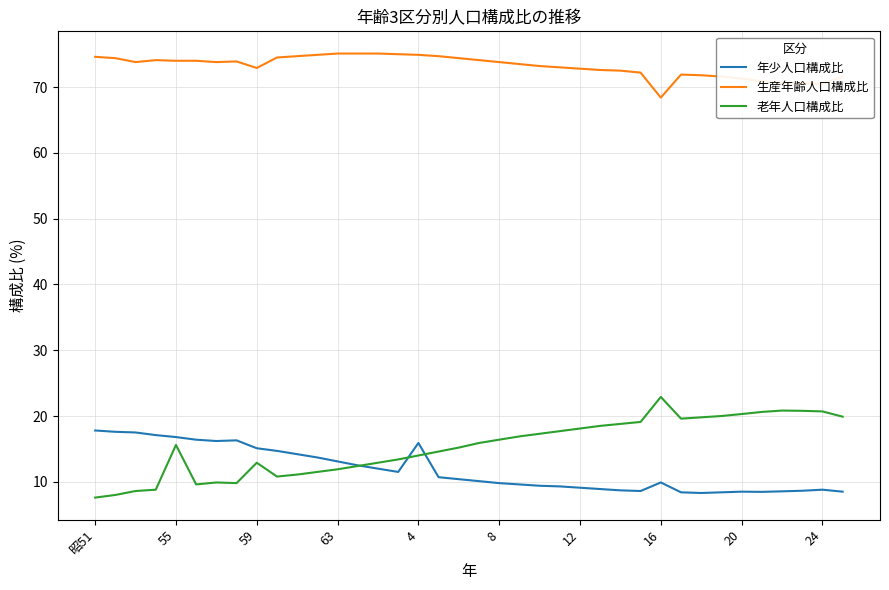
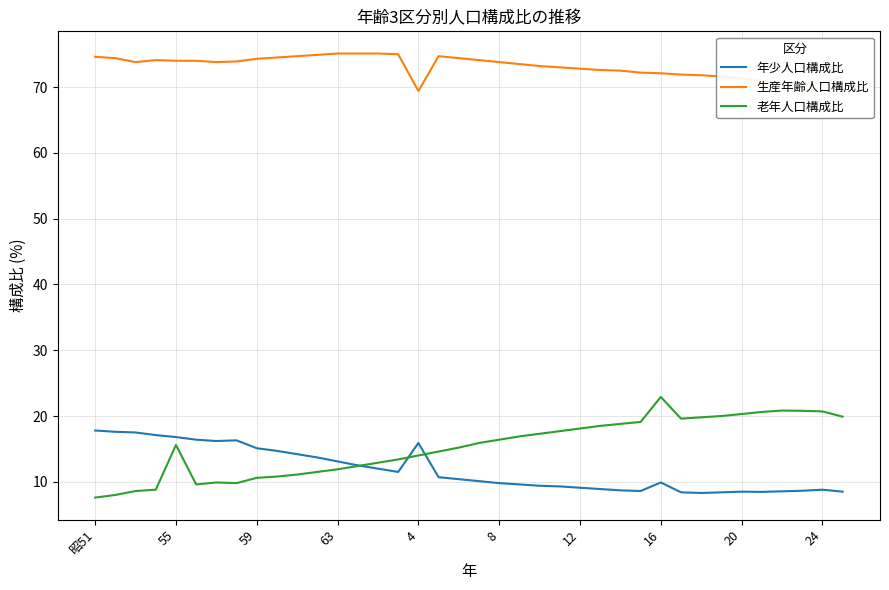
  {
    "年少人口構成比": {
      "昭51": 18,
      "55": 17,
      "59": 15,
      "63": 13,
      "4": 16,
      "8": 10,
      "12": 9,
      "16": 10,
      "20": 9,
      "24": 9
    },
    "生産年齢人口構成比": {
      "昭51": 75,
      "55": 74,
-     "59": 73,
+     "59": 74,
      "63": 75,
-     "4": 75,
+     "4": 69,
      "8": 74,
      "12": 73,
-     "16": 68
+     "16": 72
    },
    "老年人口構成比": {
      "昭51": 8,
      "55": 16,
-     "59": 13,
+     "59": 11,
      "63": 12,
      "4": 14,
      "8": 16,
      "12": 18,
      "16": 23,
      "20": 20,
      "24": 21
    }
  }
